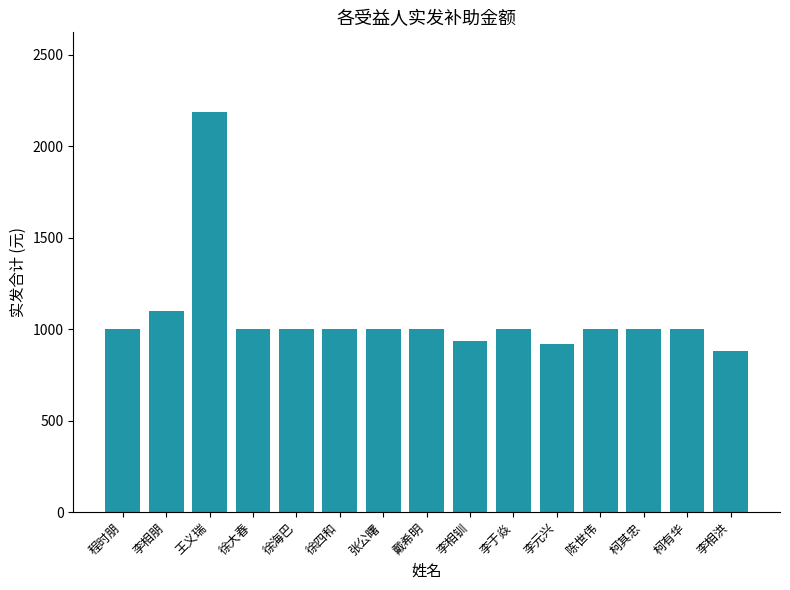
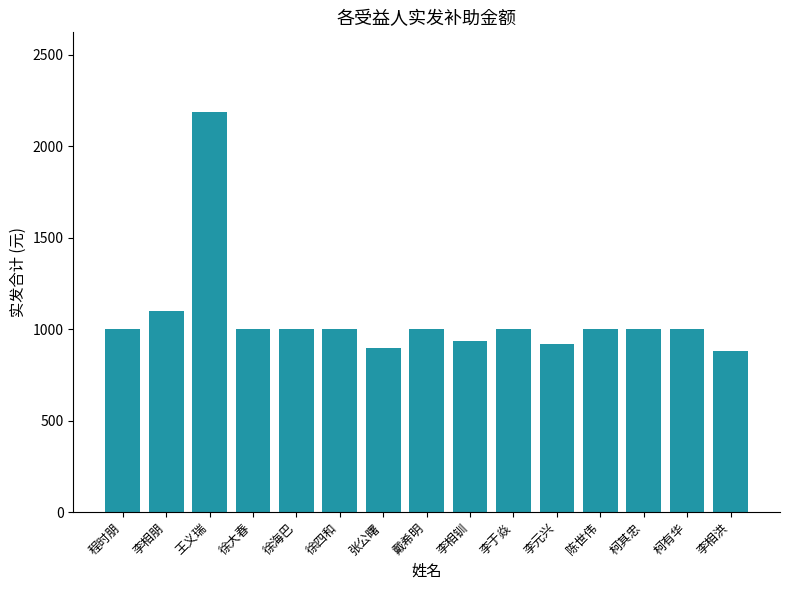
  {
    "程时朋": 1000,
    "李相朋": 1100,
    "王义瑞": 2190,
    "徐大春": 1000,
    "徐海巴": 1000,
    "徐四和": 1000,
-   "张公曙": 1000,
+   "张公曙": 900,
    "戴希明": 1000,
    "李相钏": 930,
    "李于焱": 1000,
    "李元兴": 920,
    "陈世伟": 1000,
    "柯其忠": 1000,
    "柯有华": 1000,
    "李相洪": 880
  }
